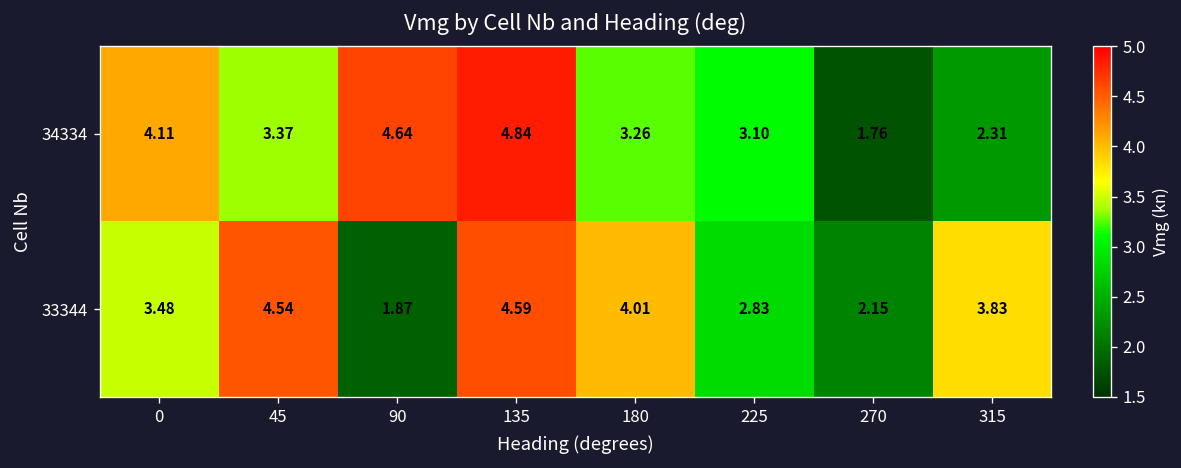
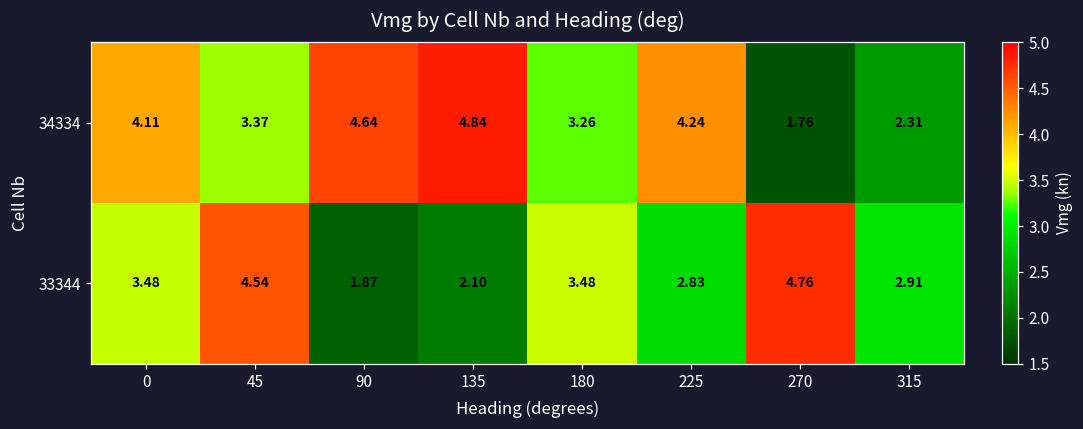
  {
    "34334": {
      "0": 4.11,
      "45": 3.37,
      "90": 4.64,
      "135": 4.84,
      "180": 3.26,
-     "225": 3.10,
+     "225": 4.24,
      "270": 1.76,
      "315": 2.31
    },
    "33344": {
      "0": 3.48,
      "45": 4.54,
      "90": 1.87,
-     "135": 4.59,
-     "180": 4.01,
+     "135": 2.10,
+     "180": 3.48,
      "225": 2.83,
-     "270": 2.15,
-     "315": 3.83
+     "270": 4.76,
+     "315": 2.91
    }
  }
